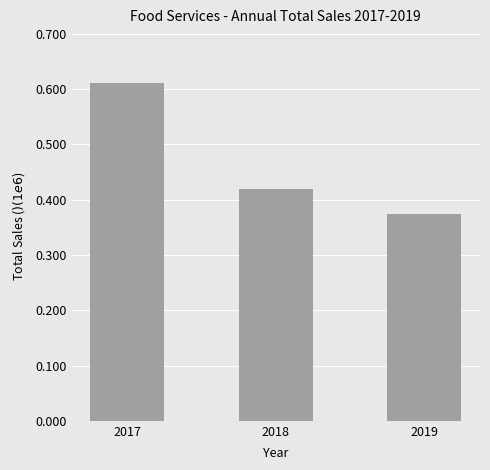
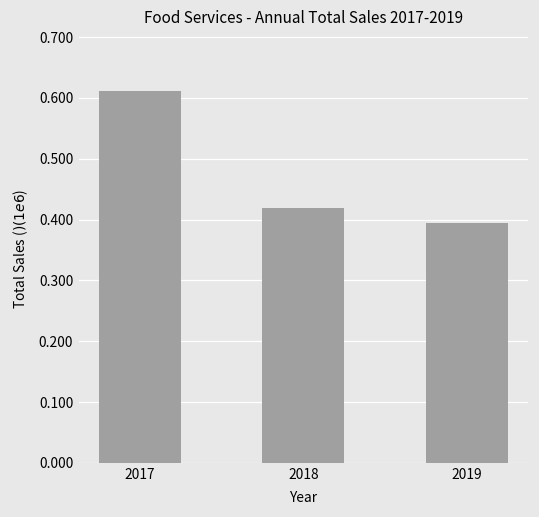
  {
    "2017": 0.61,
    "2018": 0.42,
-   "2019": 0.37
+   "2019": 0.39
  }
